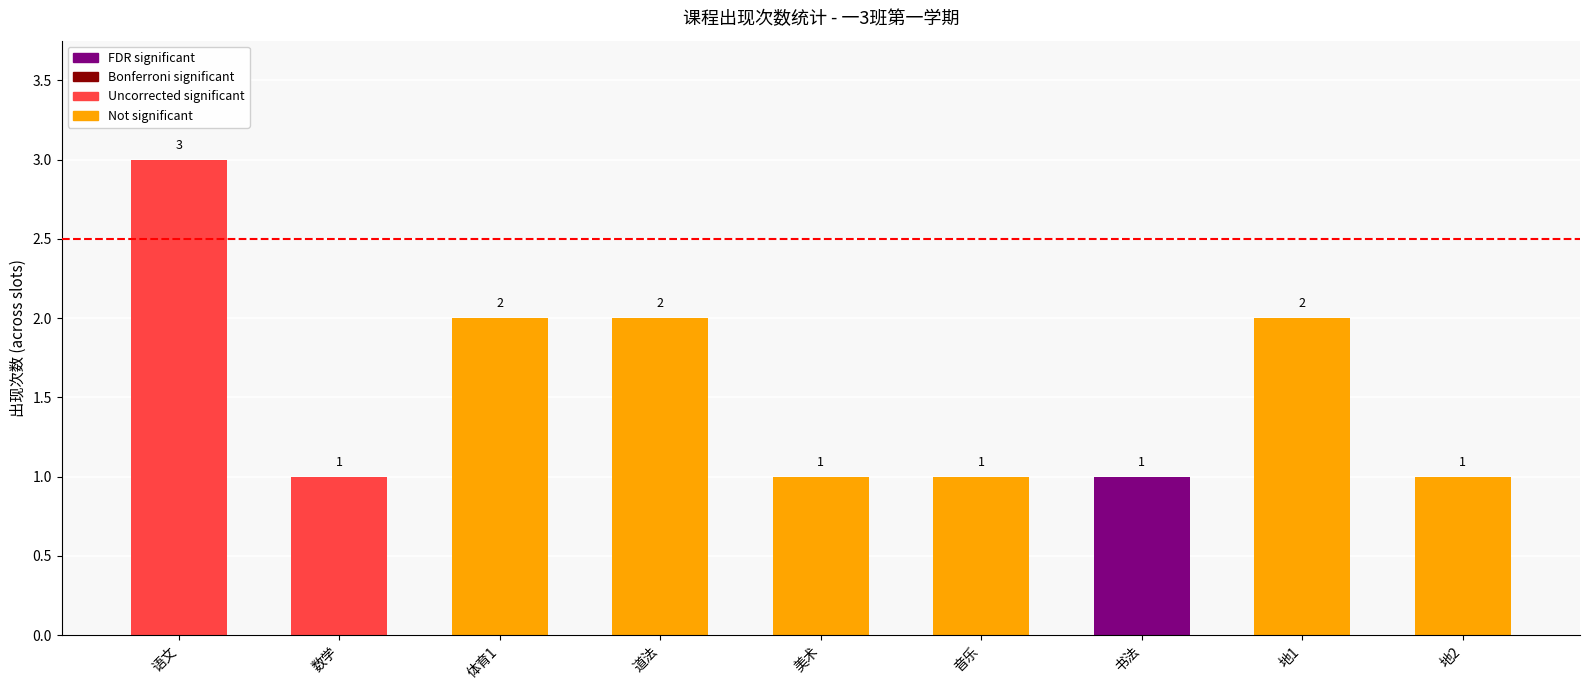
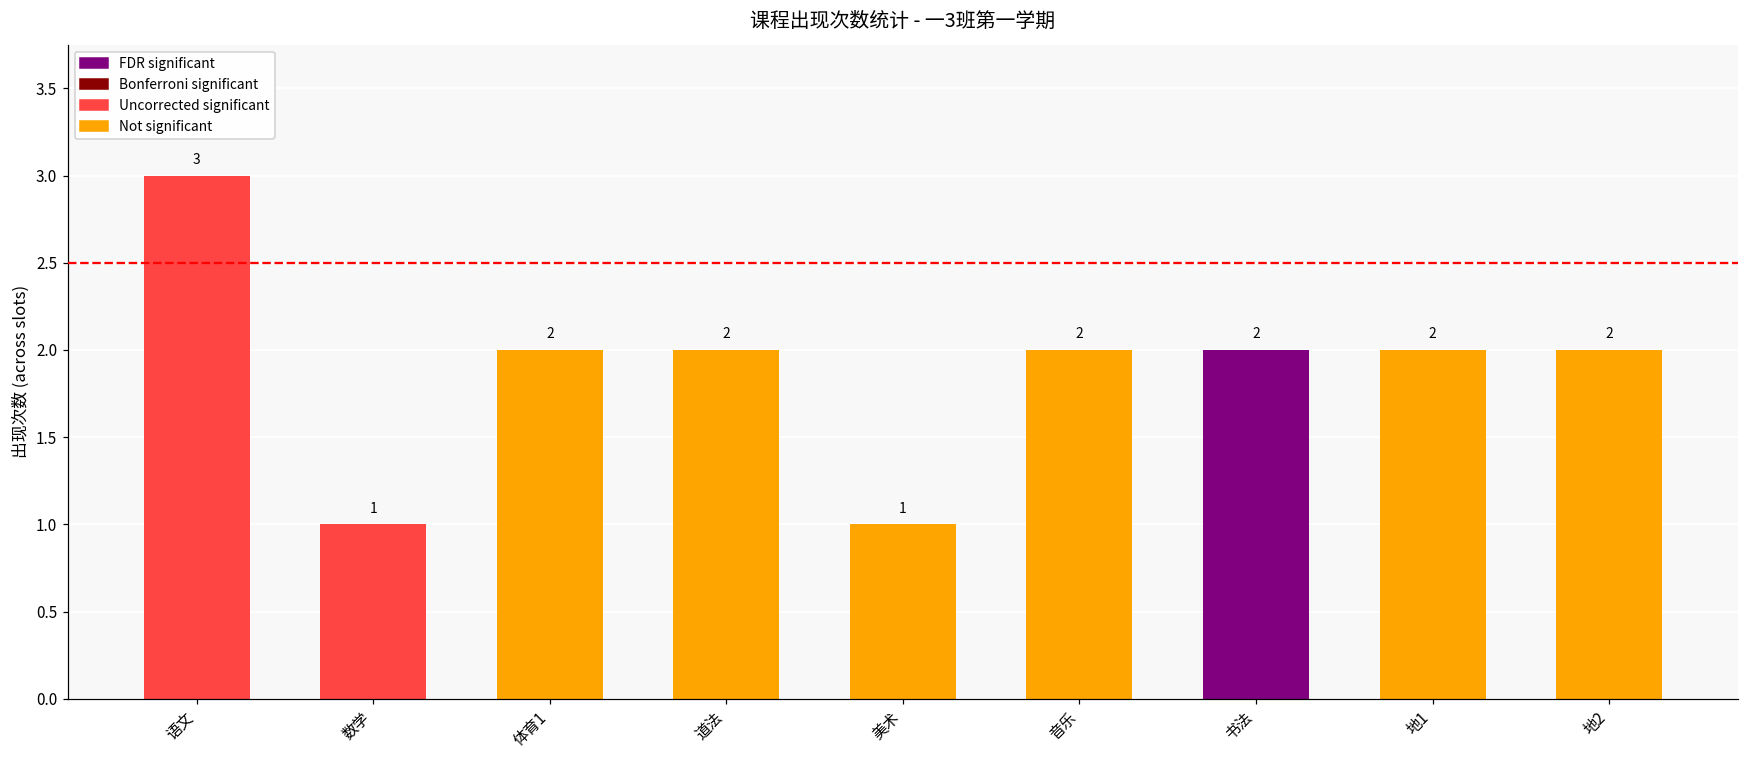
  {
    "语文": 3,
    "数学": 1,
    "体育1": 2,
    "道法": 2,
    "美术": 1,
-   "音乐": 1,
-   "书法": 1,
+   "音乐": 2,
+   "书法": 2,
    "地1": 2,
-   "地2": 1
+   "地2": 2
  }
